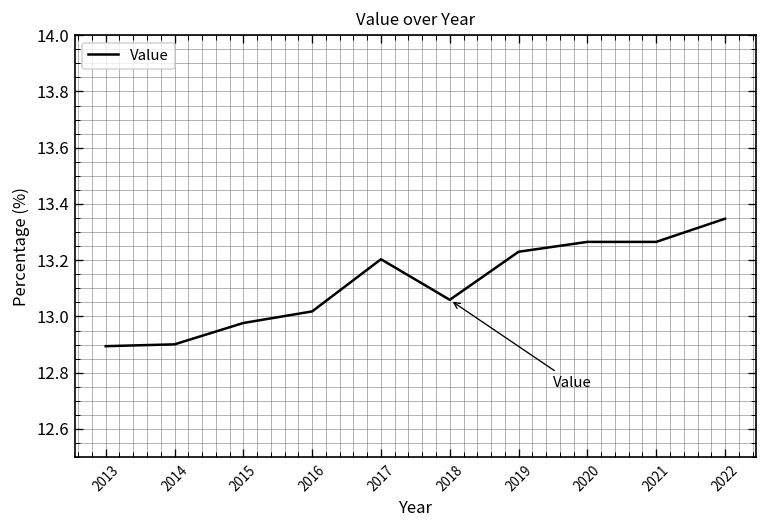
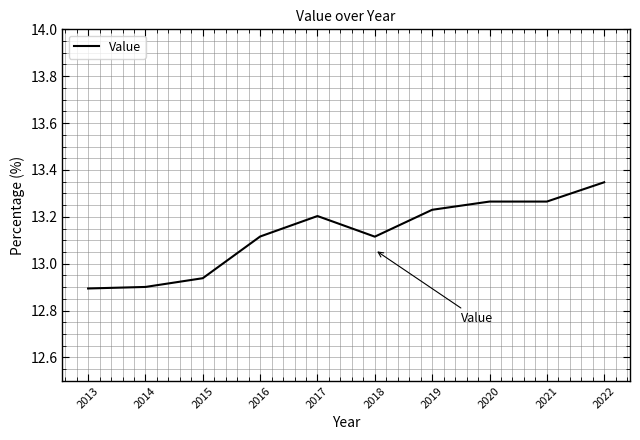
  {
    "2013": 12.89,
    "2014": 12.90,
-   "2015": 12.98,
-   "2016": 13.02,
+   "2015": 12.94,
+   "2016": 13.12,
    "2017": 13.20,
-   "2018": 13.06,
+   "2018": 13.12,
    "2019": 13.23,
    "2020": 13.27,
    "2021": 13.27,
    "2022": 13.35
  }
